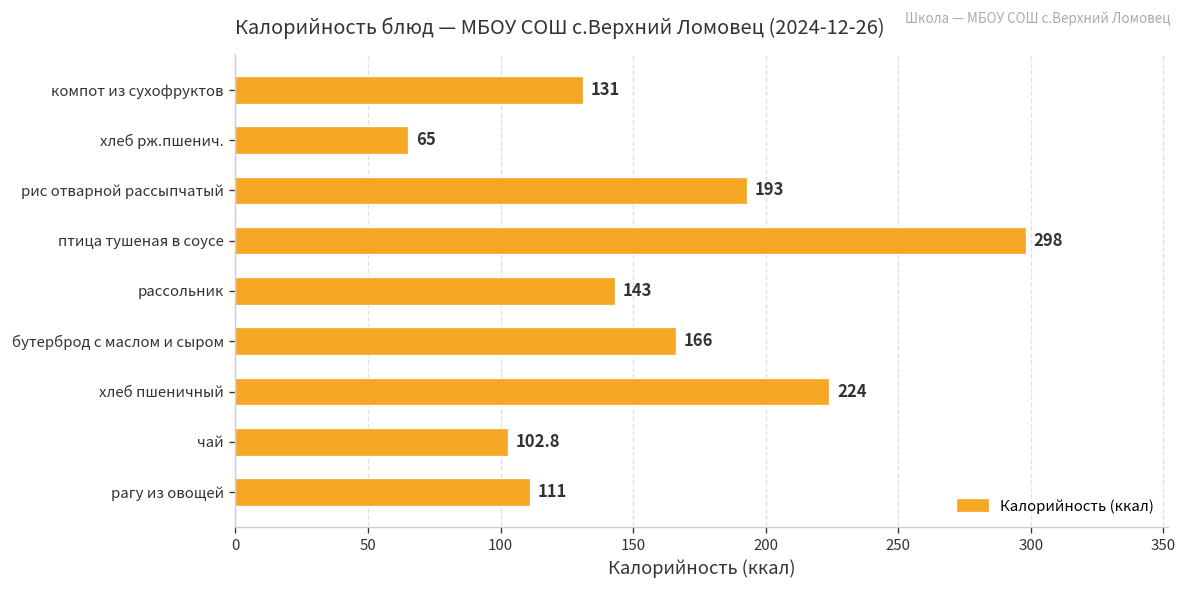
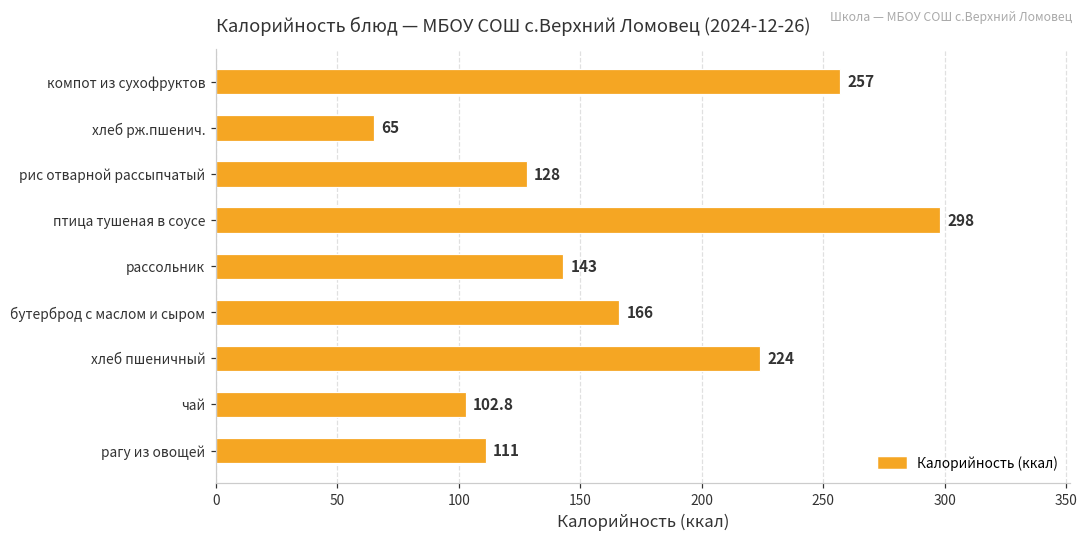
  {
-   "компот из сухофруктов": 131,
+   "компот из сухофруктов": 257,
    "хлеб рж.пшенич.": 65,
-   "рис отварной рассыпчатый": 193,
+   "рис отварной рассыпчатый": 128,
    "птица тушеная в соусе": 298,
    "рассольник": 143,
    "бутерброд с маслом и сыром": 166,
    "хлеб пшеничный": 224,
    "чай": 102.8,
    "рагу из овощей": 111
  }
